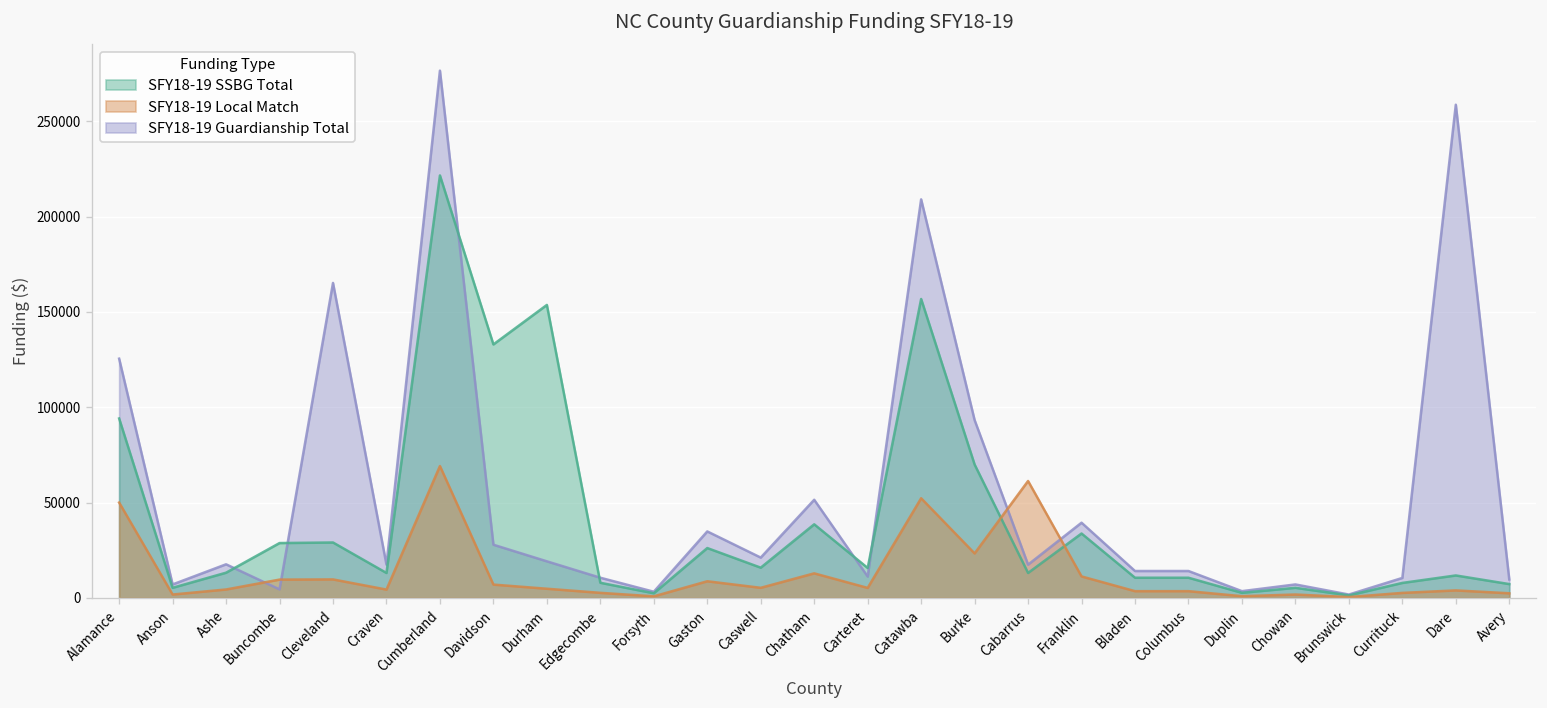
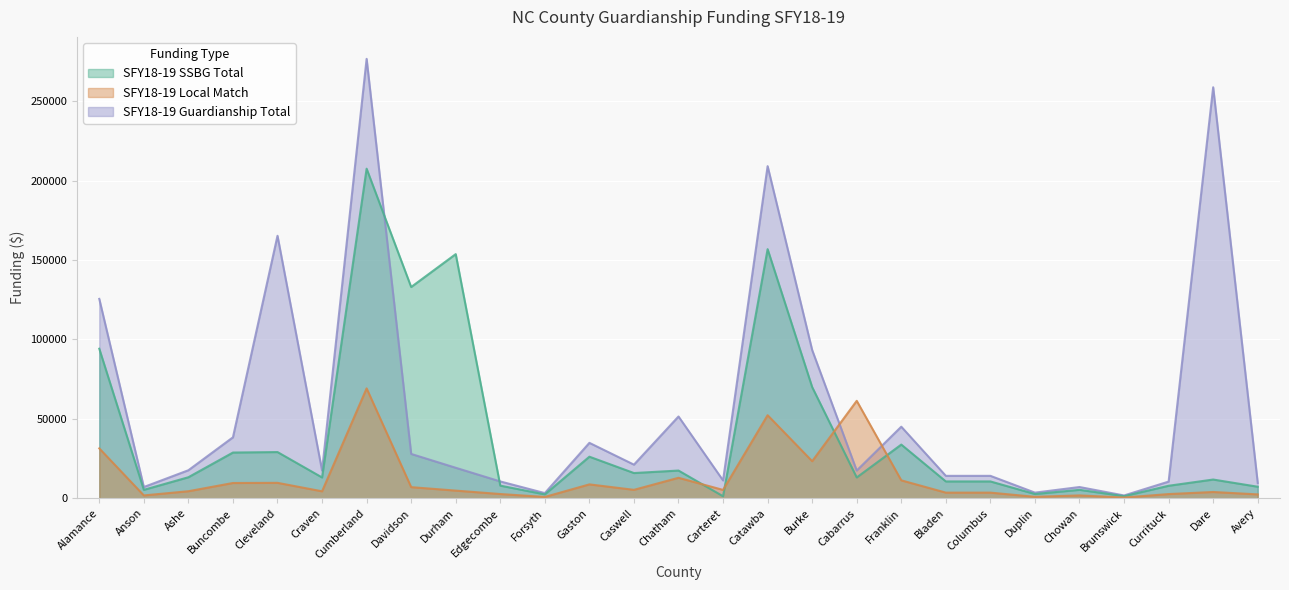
  {
    "SFY18-19 Guardianship Total": {
      "Alamance": 125000,
      "Anson": 7000,
      "Ashe": 18000,
-     "Buncombe": 4000,
+     "Buncombe": 38000,
      "Cleveland": 165000,
      "Craven": 17000,
      "Cumberland": 277000,
      "Davidson": 28000,
      "Durham": 19000,
      "Edgecombe": 11000,
      "Gaston": 35000,
      "Caswell": 21000,
      "Chatham": 51000,
      "Carteret": 11000,
      "Catawba": 209000,
      "Burke": 93000,
      "Cabarrus": 17000,
-     "Franklin": 39000,
+     "Franklin": 45000,
      "Bladen": 14000,
      "Columbus": 14000,
      "Chowan": 7000,
      "Currituck": 10000,
      "Dare": 259000,
      "Avery": 10000
    },
    "SFY18-19 SSBG Total": {
      "Alamance": 94000,
      "Anson": 5000,
      "Ashe": 13000,
      "Buncombe": 29000,
      "Cleveland": 29000,
      "Craven": 13000,
-     "Cumberland": 222000,
+     "Cumberland": 207000,
      "Davidson": 133000,
      "Durham": 154000,
      "Edgecombe": 8000,
      "Gaston": 26000,
      "Caswell": 16000,
-     "Chatham": 39000,
-     "Carteret": 16000,
+     "Chatham": 17000,
+     "Carteret": 1000,
      "Catawba": 157000,
      "Burke": 70000,
      "Cabarrus": 13000,
      "Franklin": 34000,
      "Bladen": 11000,
      "Columbus": 11000,
      "Chowan": 5000,
      "Currituck": 8000,
      "Dare": 12000,
      "Avery": 7000
    },
    "SFY18-19 Local Match": {
-     "Alamance": 50000,
+     "Alamance": 31000,
      "Anson": 2000,
      "Ashe": 4000,
      "Buncombe": 10000,
      "Cleveland": 10000,
      "Craven": 4000,
      "Cumberland": 69000,
      "Davidson": 7000,
      "Durham": 5000,
      "Edgecombe": 3000,
      "Gaston": 9000,
      "Caswell": 5000,
      "Chatham": 13000,
      "Carteret": 5000,
      "Catawba": 52000,
      "Burke": 23000,
      "Cabarrus": 61000,
      "Franklin": 11000,
      "Bladen": 4000,
      "Columbus": 4000,
      "Duplin": 1000,
      "Chowan": 2000,
      "Currituck": 3000,
      "Dare": 4000,
      "Avery": 2000
    }
  }
